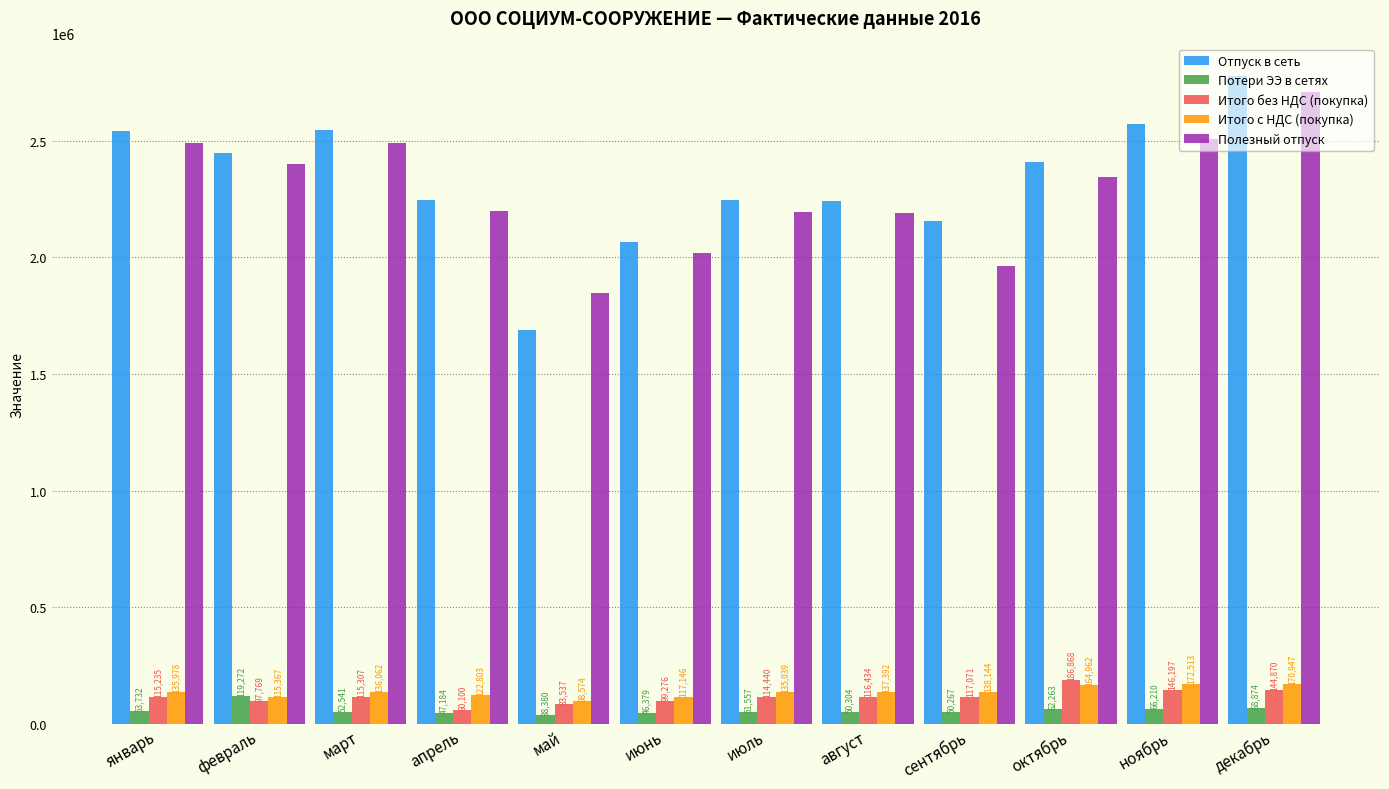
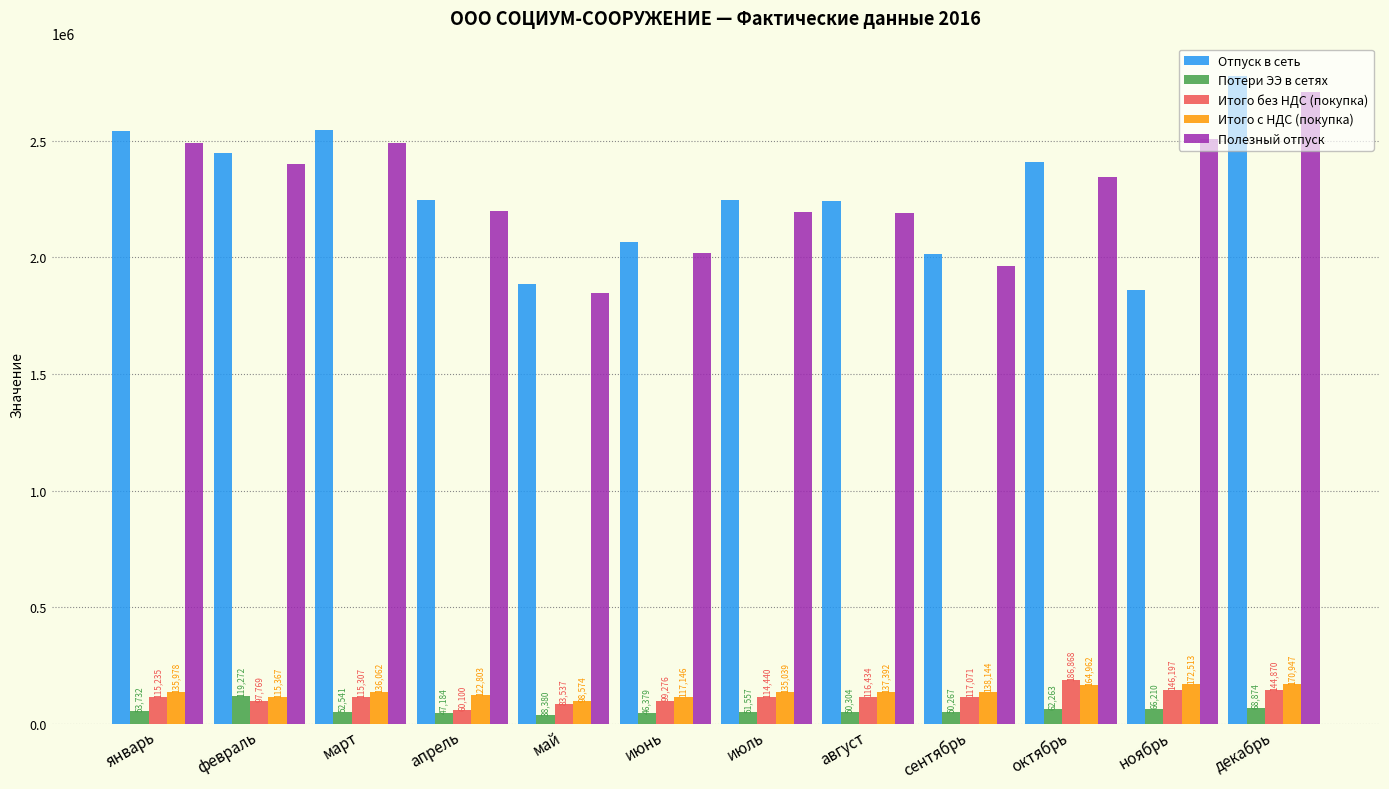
  {
    "Отпуск в сеть": {
      "январь": "2540000",
      "февраль": "2450000",
      "март": "2540000",
      "апрель": "2240000",
-     "май": "1690000",
+     "май": "1890000",
      "июнь": "2060000",
      "июль": "2250000",
      "август": "2240000",
-     "сентябрь": "2160000",
+     "сентябрь": "2010000",
      "октябрь": "2410000",
-     "ноябрь": "2570000"
+     "ноябрь": "1860000"
    },
    "Потери ЭЭ в сетях": {
      "январь": "53,732",
      "февраль": "119,272",
      "март": "52,541",
      "апрель": "47,184",
      "май": "38,380",
      "июнь": "46,379",
      "июль": "51,557",
      "август": "50,304",
      "сентябрь": "50,267",
      "октябрь": "62,263",
      "ноябрь": "66,210",
      "декабрь": "68,874"
    },
    "Итого без НДС (покупка)": {
      "февраль": "97,769",
      "март": "115,307",
      "август": "116,434",
      "сентябрь": "117,071"
    },
    "Итого с НДС (покупка)": {
      "январь": "135,978",
      "март": "136,062",
      "июнь": "117,146",
      "август": "137,392",
      "сентябрь": "138,144",
      "октябрь": "164,962",
      "ноябрь": "172,513"
    },
    "Полезный отпуск": {
      "январь": "2490000",
      "февраль": "2400000",
      "март": "2490000",
      "апрель": "2200000",
      "май": "1850000",
      "июнь": "2020000",
      "июль": "2190000",
      "август": "2190000",
      "сентябрь": "1960000",
      "октябрь": "2350000"
    }
  }
